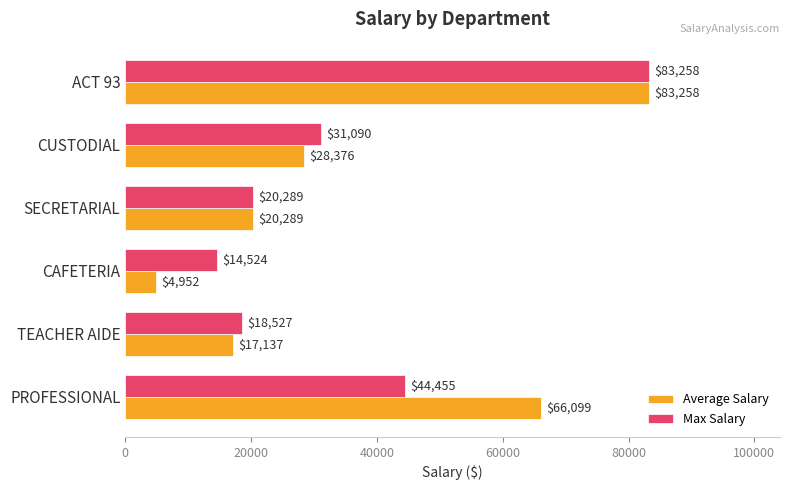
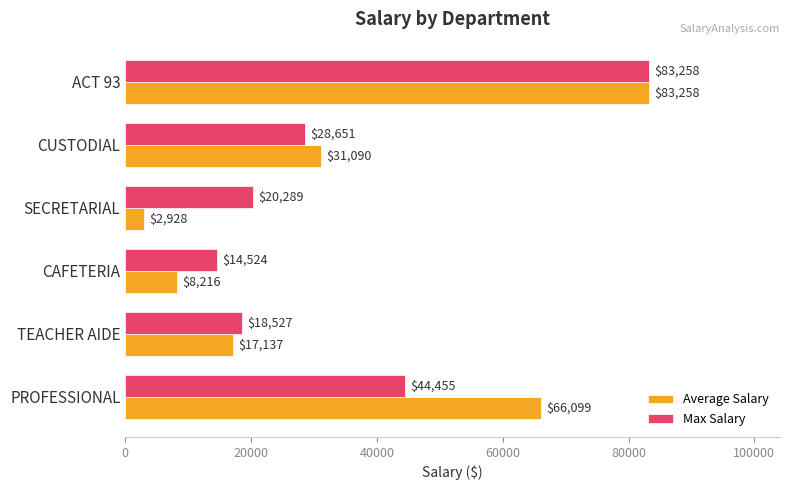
  {
    "Average Salary": {
      "ACT 93": "$83,258",
-     "CUSTODIAL": "$28,376",
-     "SECRETARIAL": "$20,289",
-     "CAFETERIA": "$4,952",
+     "CUSTODIAL": "$31,090",
+     "SECRETARIAL": "$2,928",
+     "CAFETERIA": "$8,216",
      "TEACHER AIDE": "$17,137",
      "PROFESSIONAL": "$66,099"
    },
    "Max Salary": {
      "ACT 93": "$83,258",
-     "CUSTODIAL": "$31,090",
+     "CUSTODIAL": "$28,651",
      "SECRETARIAL": "$20,289",
      "CAFETERIA": "$14,524",
      "TEACHER AIDE": "$18,527",
      "PROFESSIONAL": "$44,455"
    }
  }
